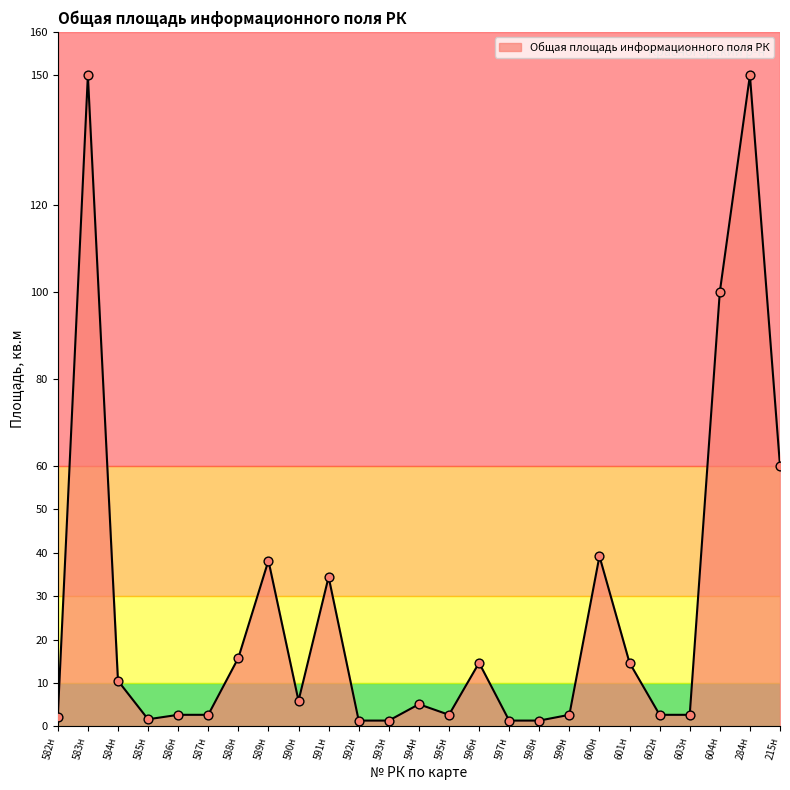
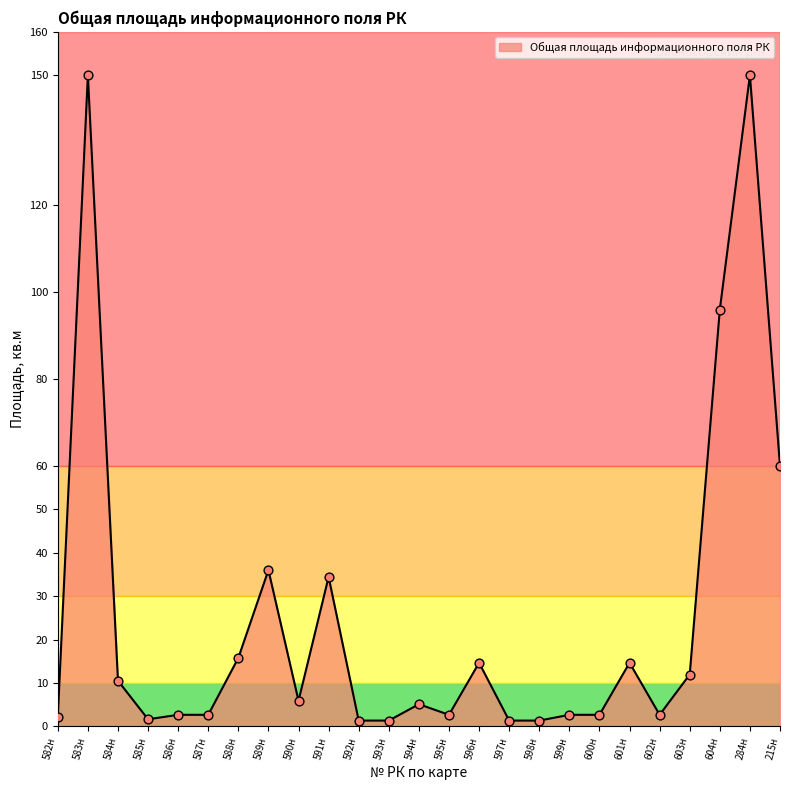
  {
    "582н": 2,
    "583н": 150,
    "584н": 11,
    "585н": 2,
    "586н": 3,
    "587н": 3,
    "588н": 16,
-   "589н": 38,
+   "589н": 36,
    "590н": 6,
    "591н": 34,
    "592н": 1,
    "593н": 1,
    "594н": 5,
    "595н": 3,
    "596н": 15,
    "597н": 1,
    "598н": 1,
    "599н": 3,
-   "600н": 39,
+   "600н": 3,
    "601н": 15,
    "602н": 3,
-   "603н": 3,
-   "604н": 100,
+   "603н": 12,
+   "604н": 96,
    "284н": 150,
    "215н": 60
  }
